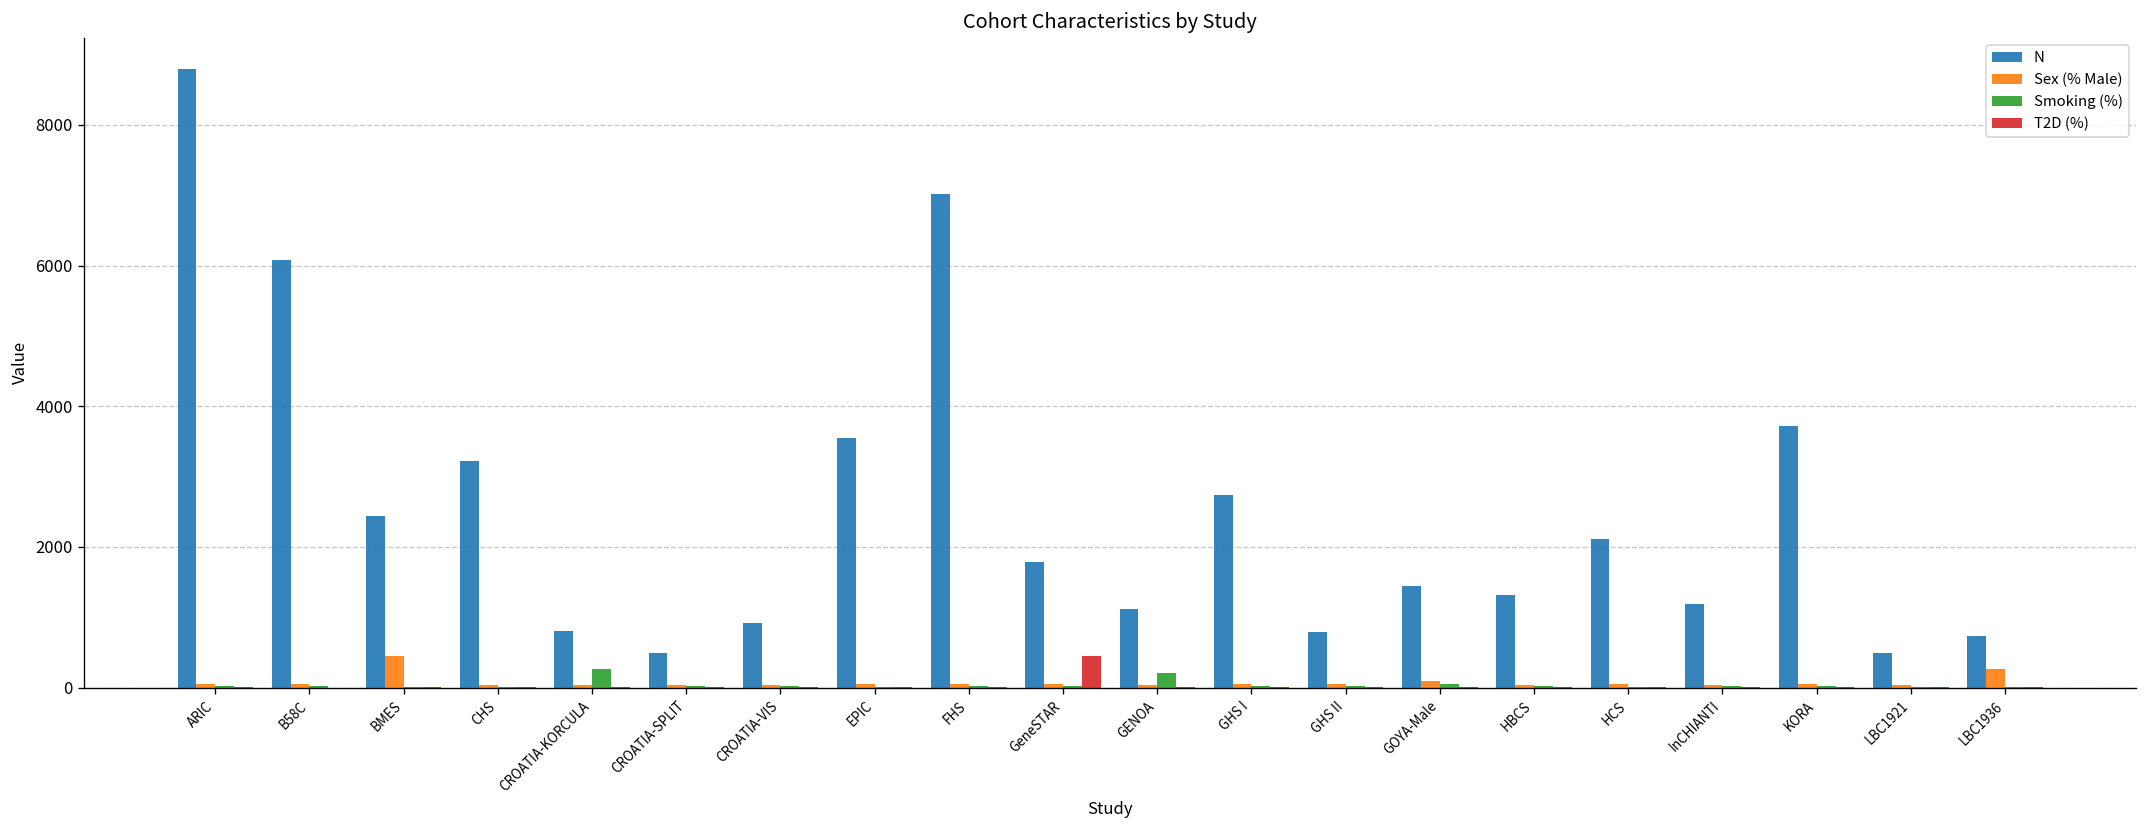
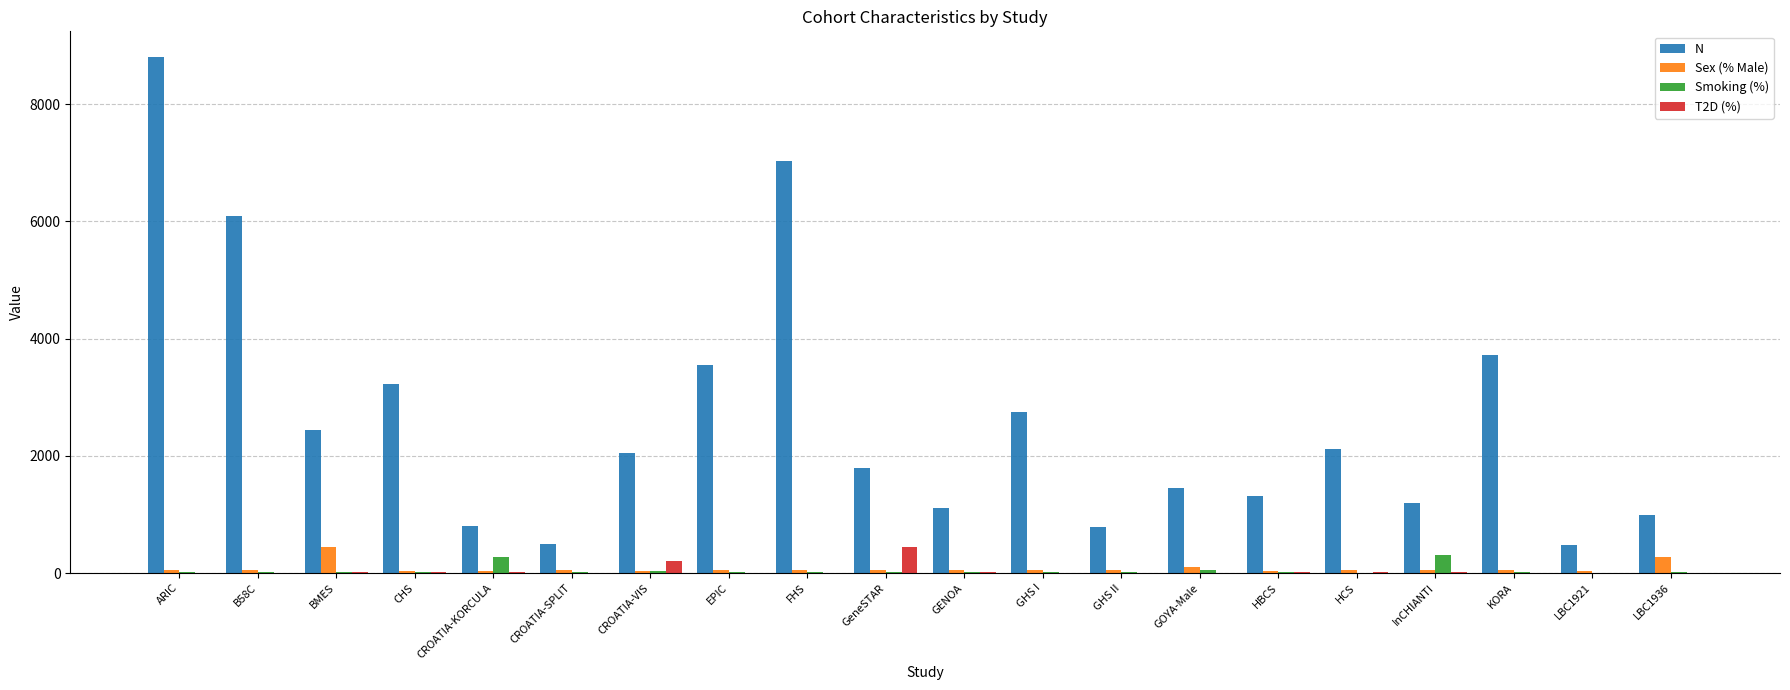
  {
    "N": {
      "ARIC": 8800,
      "B58C": 6100,
      "BMES": 2400,
      "CHS": 3200,
      "CROATIA-KORCULA": 800,
      "CROATIA-SPLIT": 500,
-     "CROATIA-VIS": 900,
+     "CROATIA-VIS": 2100,
      "EPIC": 3600,
      "FHS": 7000,
      "GeneSTAR": 1800,
      "GENOA": 1100,
      "GHS I": 2700,
      "GHS II": 800,
      "GOYA-Male": 1400,
      "HBCS": 1300,
      "HCS": 2100,
      "InCHIANTI": 1200,
      "KORA": 3700,
      "LBC1921": 500,
-     "LBC1936": 700
+     "LBC1936": 1000
    },
    "Sex (% Male)": {
      "ARIC": 0,
      "B58C": 0,
      "BMES": 500,
      "CROATIA-SPLIT": 0,
      "EPIC": 0,
      "FHS": 0,
      "GeneSTAR": 0,
      "GENOA": 0,
      "GHS I": 100,
      "GHS II": 0,
      "GOYA-Male": 100,
      "HCS": 100,
      "InCHIANTI": 0,
      "KORA": 0,
      "LBC1936": 300
    },
    "Smoking (%)": {
      "CROATIA-KORCULA": 300,
-     "GENOA": 200,
+     "GENOA": 0,
      "GOYA-Male": 100,
-     "InCHIANTI": 0
+     "InCHIANTI": 300
    },
    "T2D (%)": {
-     "CROATIA-VIS": 0,
+     "CROATIA-VIS": 200,
      "GeneSTAR": 400
    }
  }
